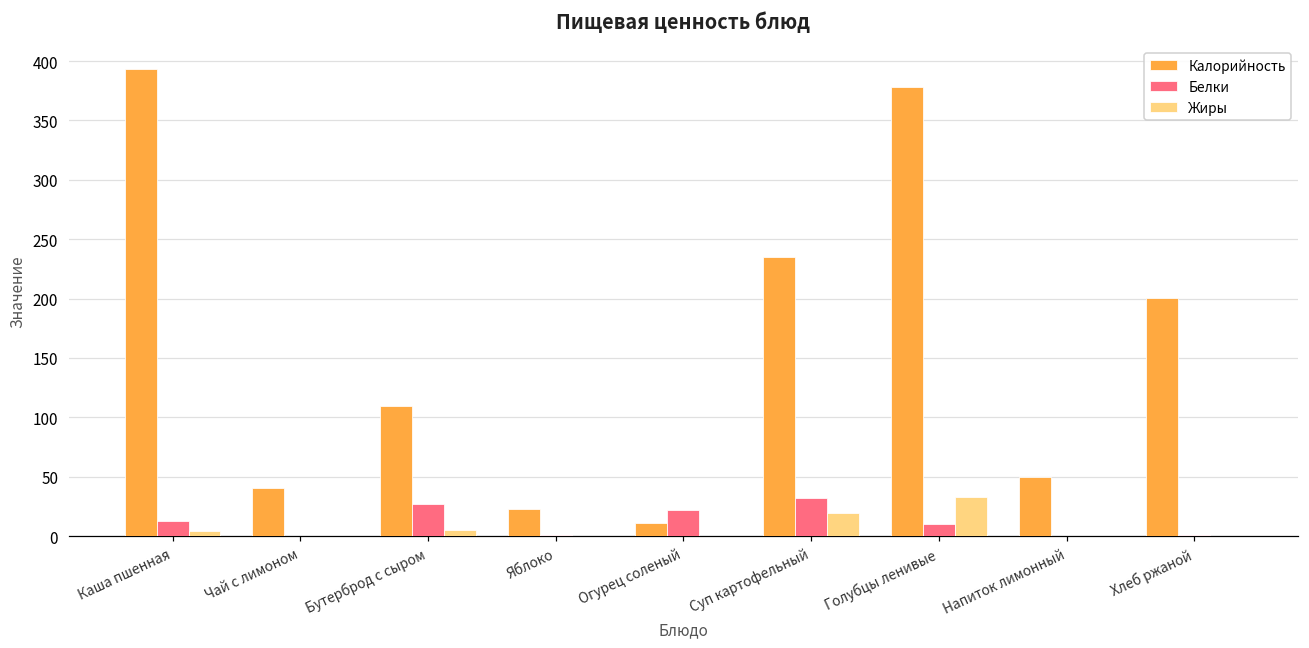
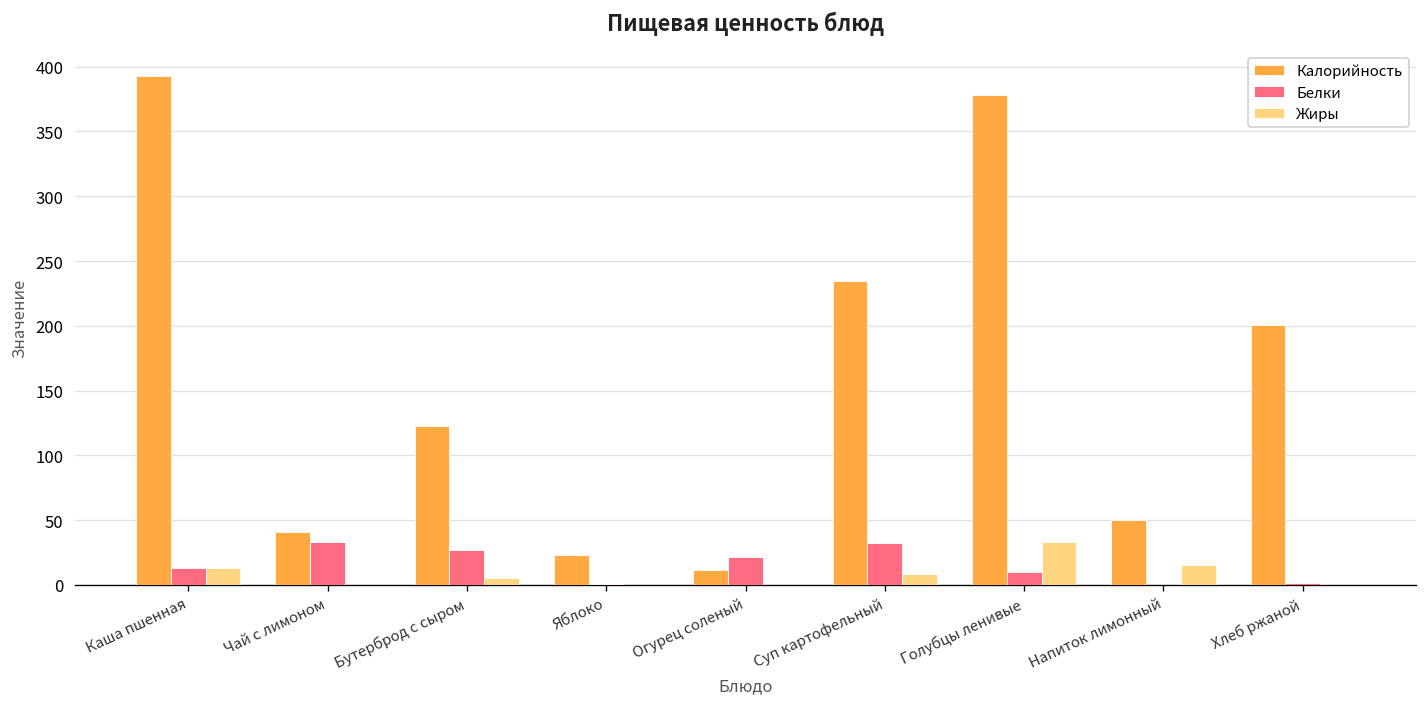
  {
    "Калорийность": {
      "Каша пшенная": 393,
      "Чай с лимоном": 41,
-     "Бутерброд с сыром": 109,
+     "Бутерброд с сыром": 123,
      "Яблоко": 23,
      "Огурец соленый": 11,
      "Суп картофельный": 235,
      "Голубцы ленивые": 379,
      "Напиток лимонный": 50,
      "Хлеб ржаной": 201
    },
    "Белки": {
      "Каша пшенная": 13,
-     "Чай с лимоном": 0,
+     "Чай с лимоном": 33,
      "Бутерброд с сыром": 27,
      "Огурец соленый": 22,
      "Суп картофельный": 32,
      "Голубцы ленивые": 10
    },
    "Жиры": {
-     "Каша пшенная": 4,
+     "Каша пшенная": 13,
      "Чай с лимоном": 0,
      "Бутерброд с сыром": 5,
-     "Суп картофельный": 20,
+     "Суп картофельный": 9,
      "Голубцы ленивые": 33,
-     "Напиток лимонный": 0
+     "Напиток лимонный": 15
    }
  }
